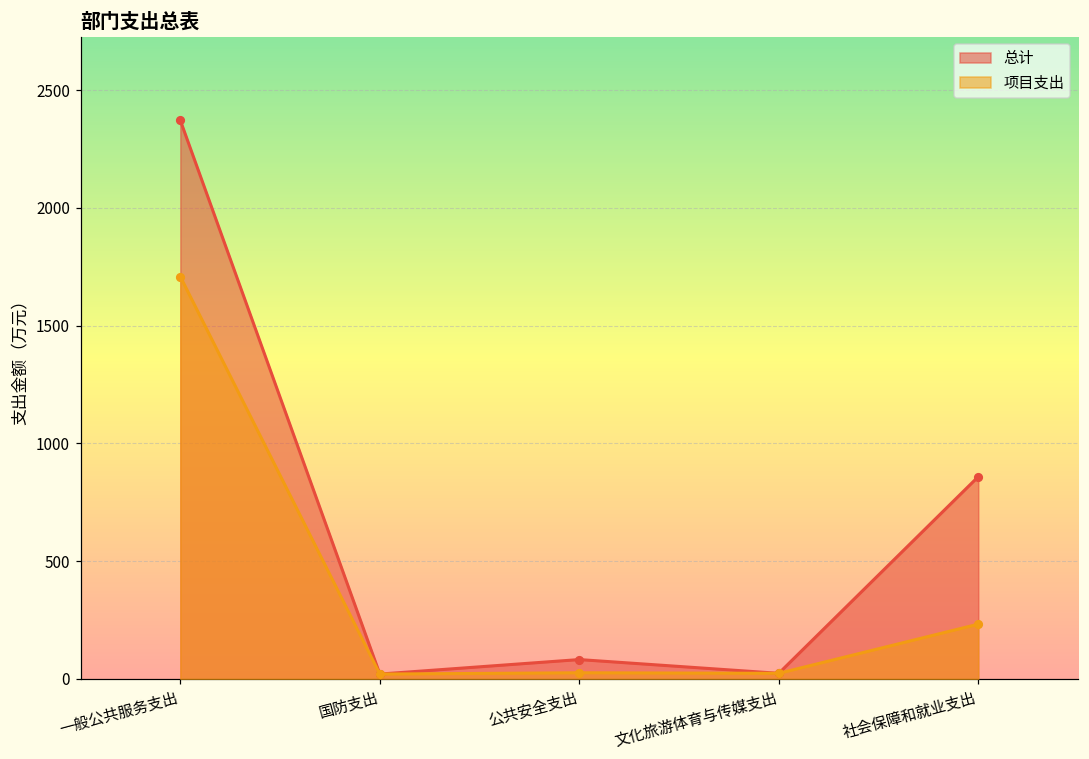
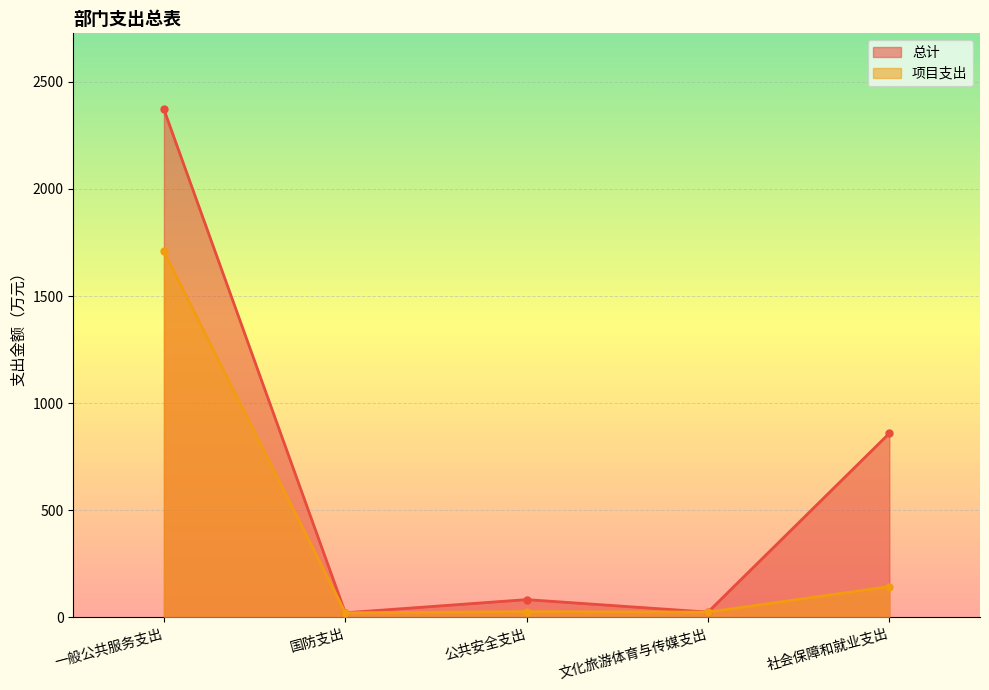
  {
    "总计": {
      "一般公共服务支出": 2370,
      "公共安全支出": 80,
      "社会保障和就业支出": 860
    },
    "项目支出": {
      "一般公共服务支出": 1710,
      "公共安全支出": 30,
-     "社会保障和就业支出": 230
+     "社会保障和就业支出": 140
    }
  }
